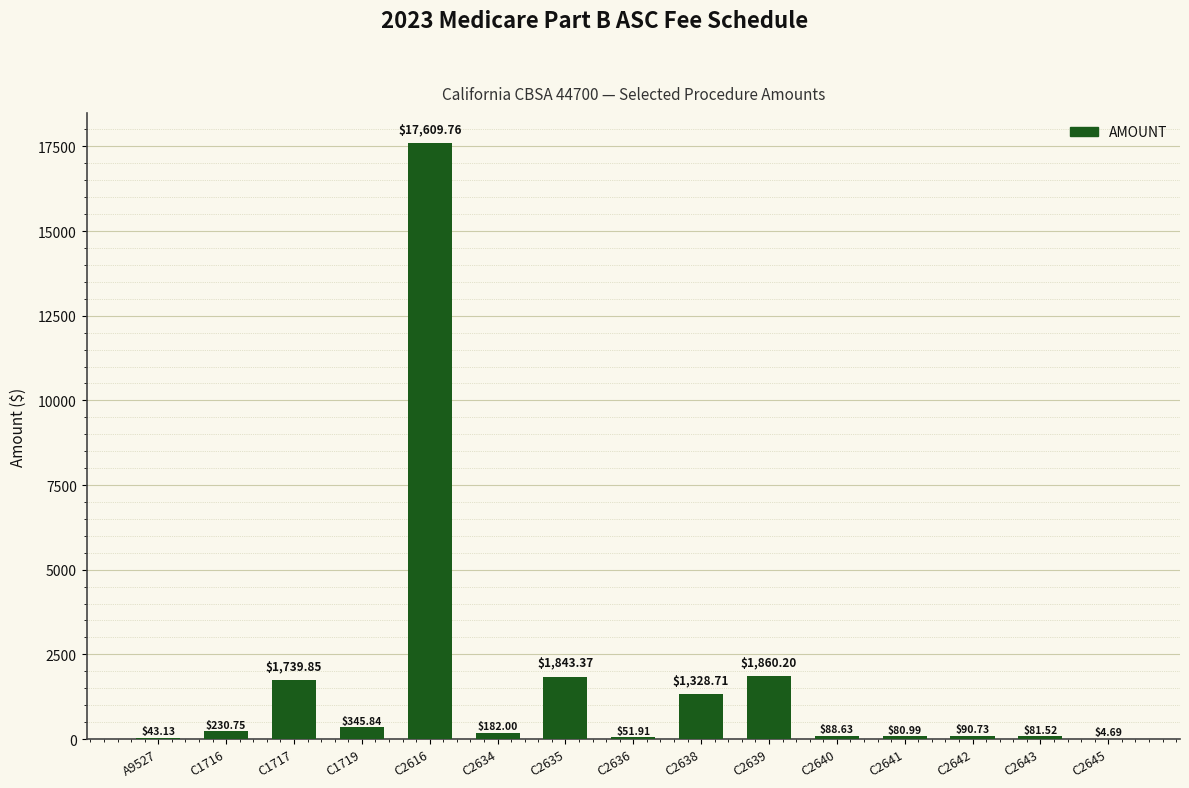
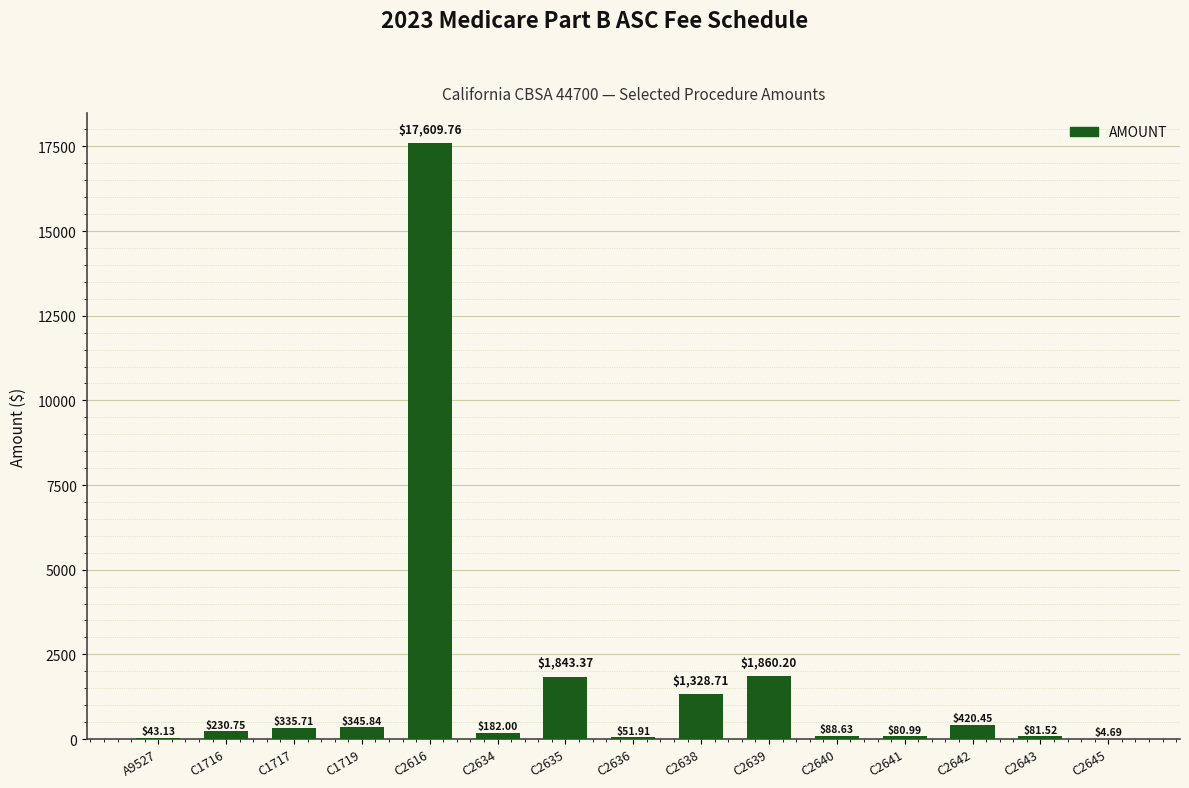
  {
    "A9527": "$43.13",
    "C1716": "$230.75",
-   "C1717": "$1,739.85",
+   "C1717": "$335.71",
    "C1719": "$345.84",
    "C2616": "$17,609.76",
    "C2634": "$182.00",
    "C2635": "$1,843.37",
    "C2636": "$51.91",
    "C2638": "$1,328.71",
    "C2639": "$1,860.20",
    "C2640": "$88.63",
    "C2641": "$80.99",
-   "C2642": "$90.73",
+   "C2642": "$420.45",
    "C2643": "$81.52",
    "C2645": "$4.69"
  }
